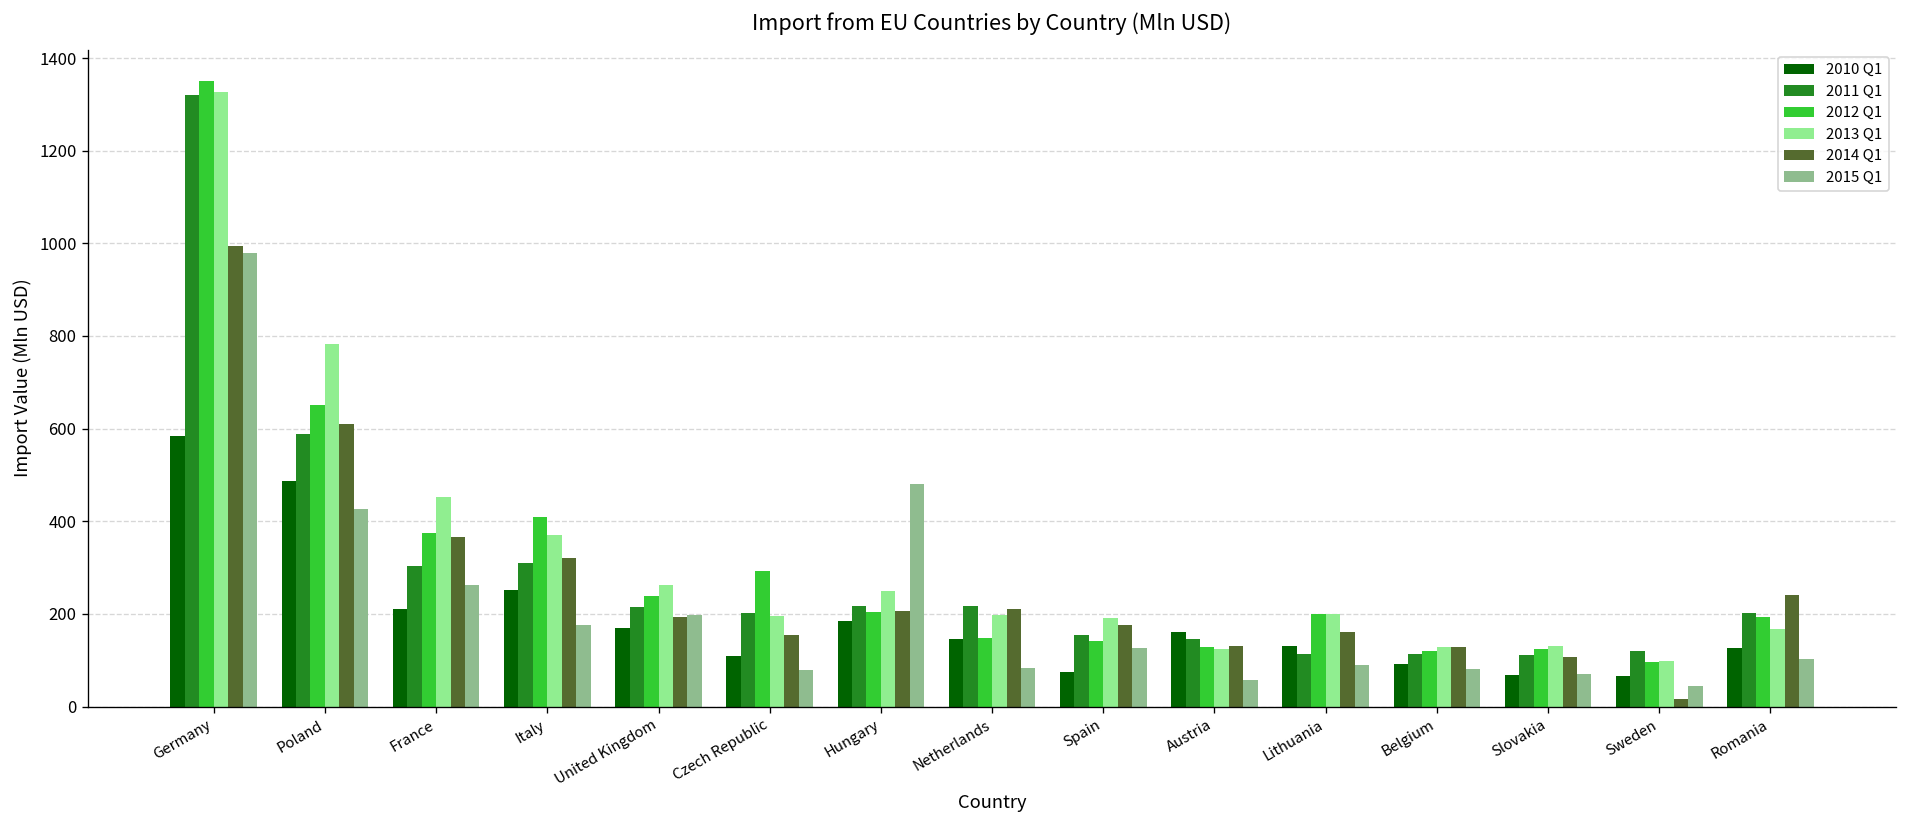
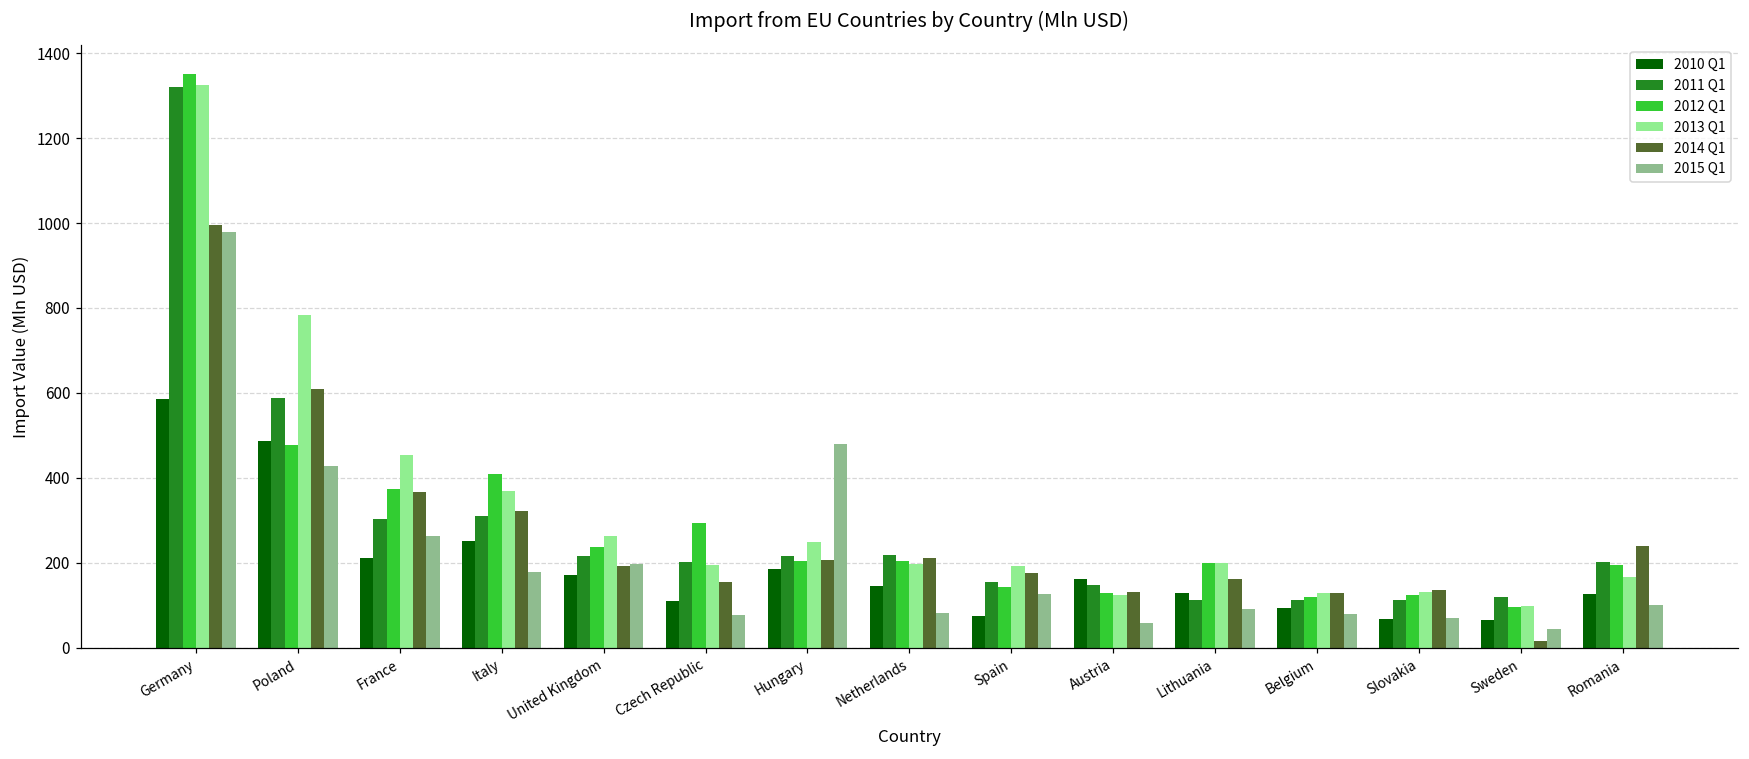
  {
    "2010 Q1": {
      "Germany": 580,
      "Poland": 490,
      "France": 210,
      "Italy": 250,
      "United Kingdom": 170,
      "Czech Republic": 110,
      "Hungary": 180,
      "Netherlands": 140,
      "Spain": 80,
      "Austria": 160,
      "Lithuania": 130,
      "Belgium": 90,
      "Slovakia": 70,
      "Sweden": 70,
      "Romania": 130
    },
    "2011 Q1": {
      "Germany": 1320,
      "Poland": 590,
      "France": 300,
      "Italy": 310,
      "United Kingdom": 210,
      "Czech Republic": 200,
      "Hungary": 220,
      "Netherlands": 220,
      "Spain": 160,
      "Austria": 150,
      "Lithuania": 110,
      "Belgium": 110,
      "Slovakia": 110,
      "Sweden": 120,
      "Romania": 200
    },
    "2012 Q1": {
      "Germany": 1350,
-     "Poland": 650,
+     "Poland": 480,
      "France": 370,
      "Italy": 410,
      "United Kingdom": 240,
      "Czech Republic": 290,
      "Hungary": 200,
-     "Netherlands": 150,
+     "Netherlands": 200,
      "Spain": 140,
      "Austria": 130,
      "Lithuania": 200,
      "Belgium": 120,
      "Slovakia": 120,
      "Sweden": 100,
      "Romania": 190
    },
    "2014 Q1": {
      "Germany": 990,
      "Poland": 610,
      "France": 370,
      "Italy": 320,
      "United Kingdom": 190,
      "Czech Republic": 150,
      "Hungary": 210,
      "Netherlands": 210,
      "Spain": 180,
      "Austria": 130,
      "Lithuania": 160,
      "Belgium": 130,
-     "Slovakia": 110,
+     "Slovakia": 140,
      "Sweden": 20,
      "Romania": 240
    }
  }
